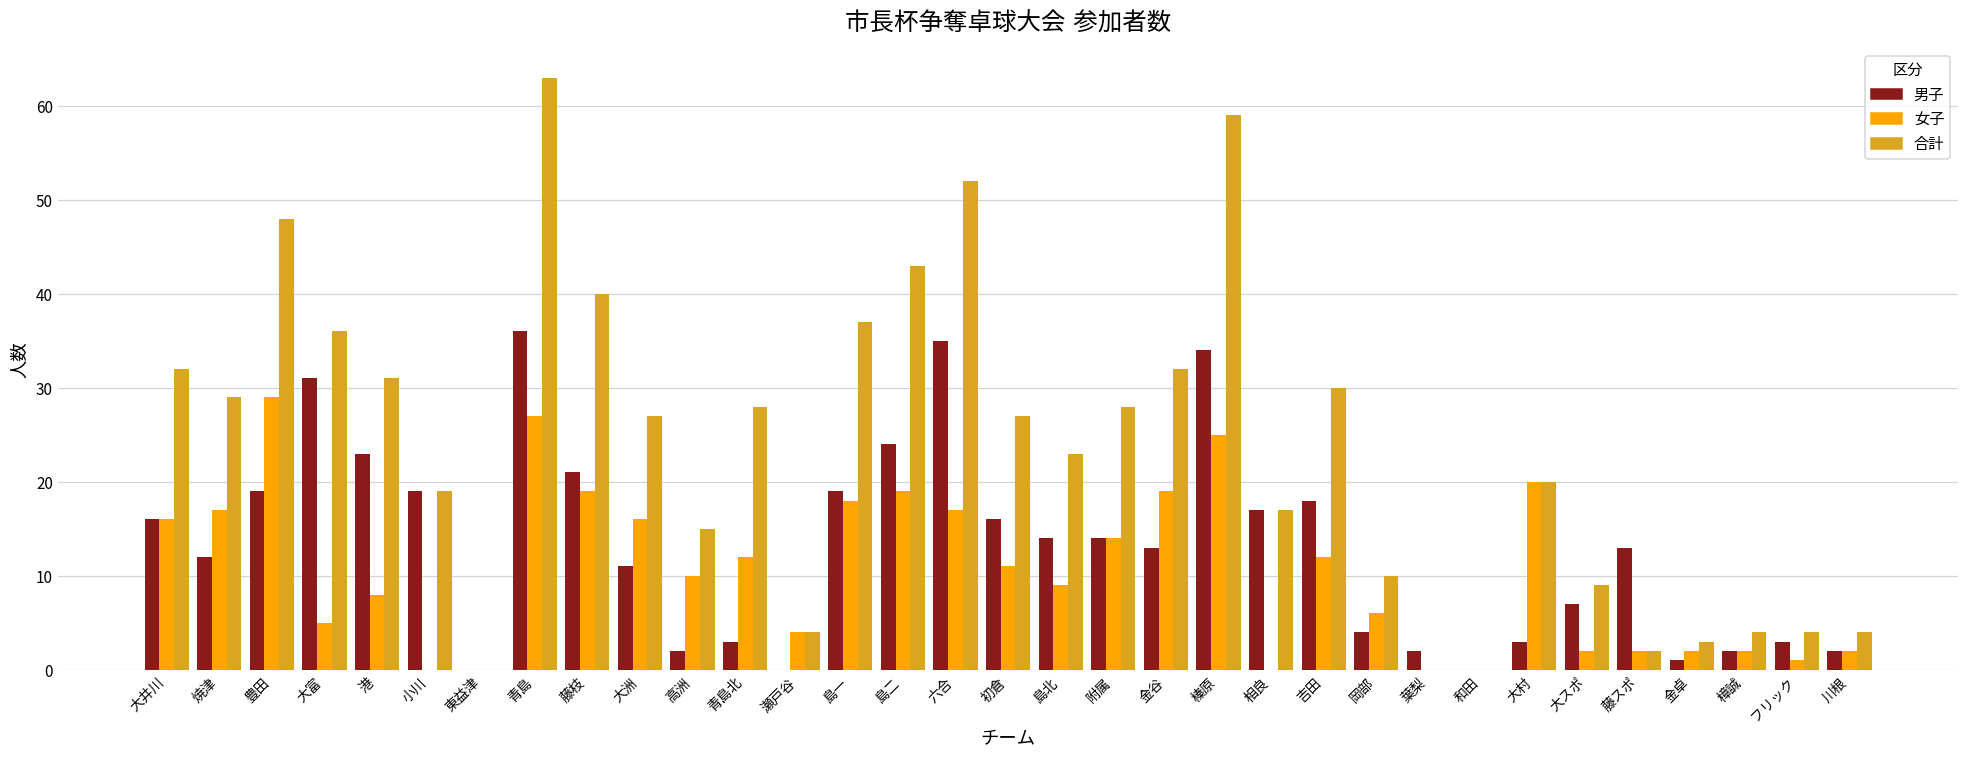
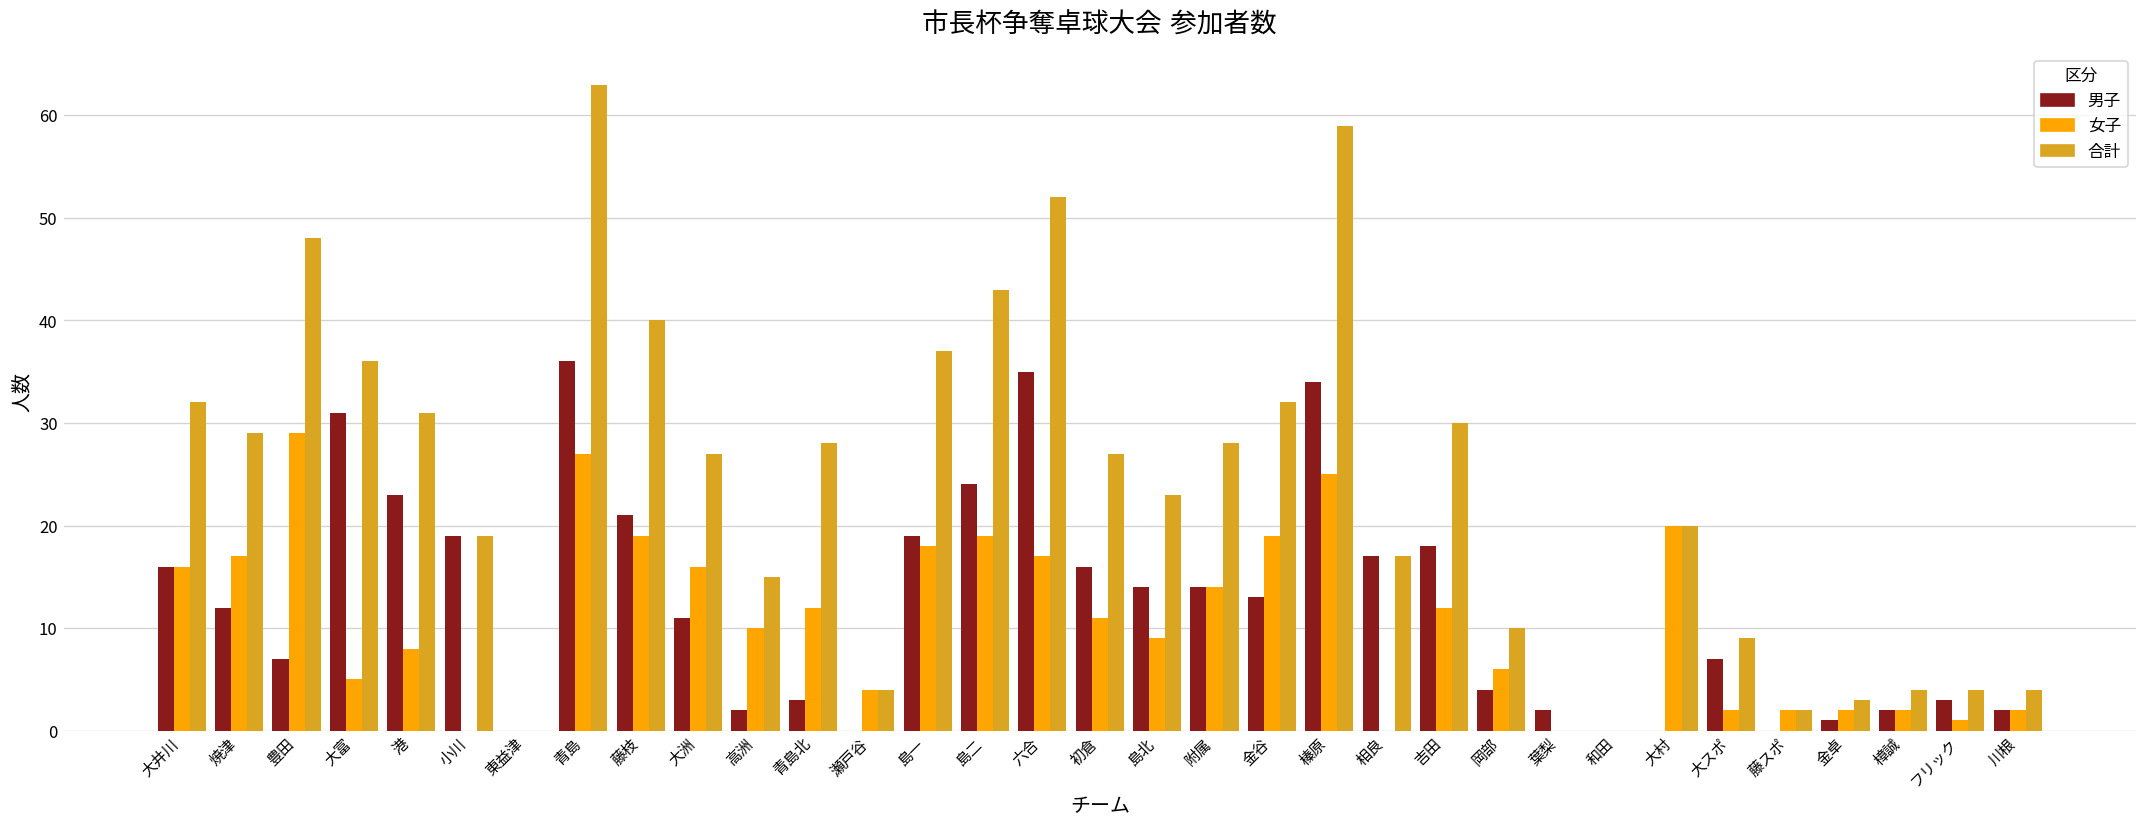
  {
    "男子": {
      "大井川": 16,
      "焼津": 12,
-     "豊田": 19,
+     "豊田": 7,
      "大富": 31,
      "港": 23,
      "小川": 19,
      "東益津": 0,
      "青島": 36,
      "藤枝": 21,
      "大洲": 11,
      "高洲": 2,
      "青島北": 3,
      "瀬戸谷": 0,
      "島一": 19,
      "島二": 24,
      "六合": 35,
      "初倉": 16,
      "島北": 14,
      "附属": 14,
      "金谷": 13,
      "榛原": 34,
      "相良": 17,
      "吉田": 18,
      "岡部": 4,
      "葉梨": 2,
      "和田": 0,
-     "大村": 3,
+     "大村": 0,
      "大スポ": 7,
-     "藤スポ": 13,
+     "藤スポ": 0,
      "金卓": 1,
      "樟誠": 2,
      "フリック": 3,
      "川根": 2
    }
  }
